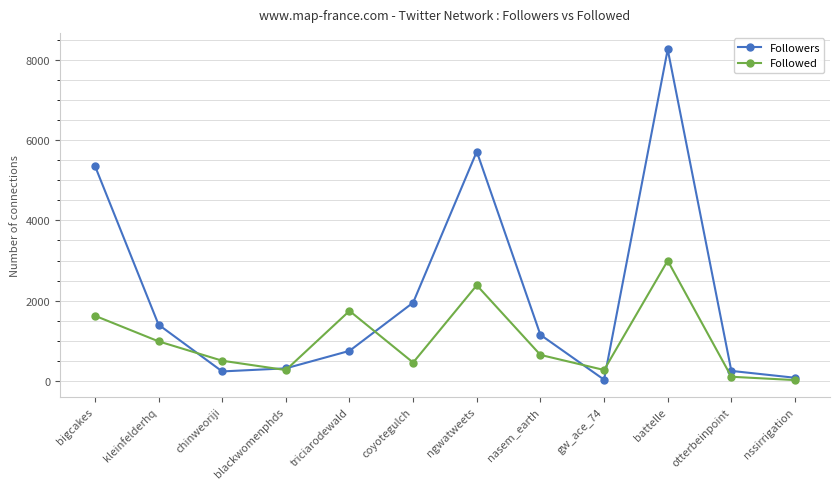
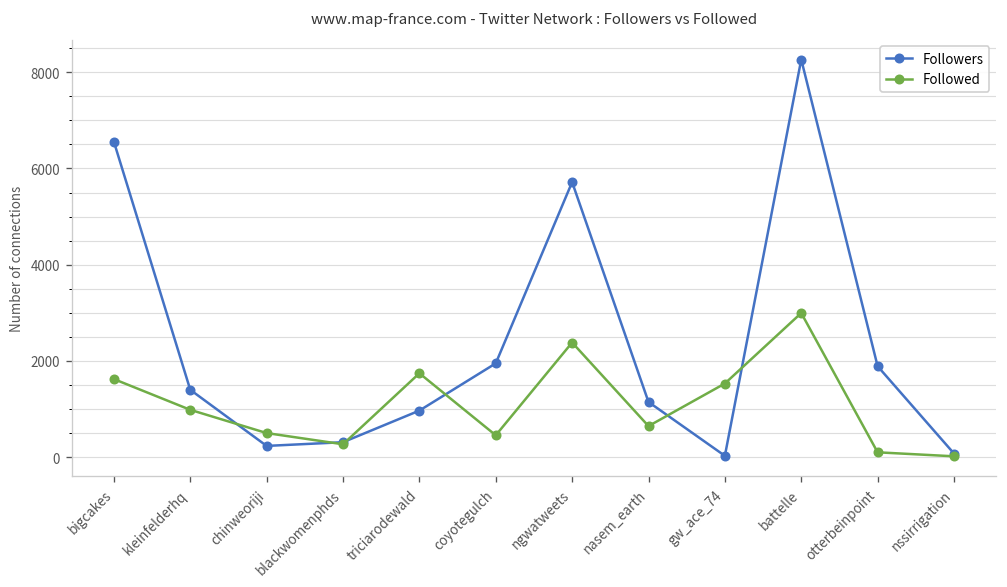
  {
    "Followers": {
-     "bigcakes": 5400,
+     "bigcakes": 6600,
      "kleinfelderhq": 1400,
      "chinweoriji": 200,
-     "triciarodewald": 700,
+     "triciarodewald": 1000,
      "coyotegulch": 2000,
      "ngwatweets": 5700,
      "nasem_earth": 1100,
      "gw_ace_74": 0,
      "battelle": 8300,
-     "otterbeinpoint": 200
+     "otterbeinpoint": 1900
    },
    "Followed": {
      "bigcakes": 1600,
      "kleinfelderhq": 1000,
      "chinweoriji": 500,
      "triciarodewald": 1700,
      "coyotegulch": 500,
      "ngwatweets": 2400,
      "nasem_earth": 600,
-     "gw_ace_74": 300,
+     "gw_ace_74": 1500,
      "battelle": 3000,
      "otterbeinpoint": 100
    }
  }
